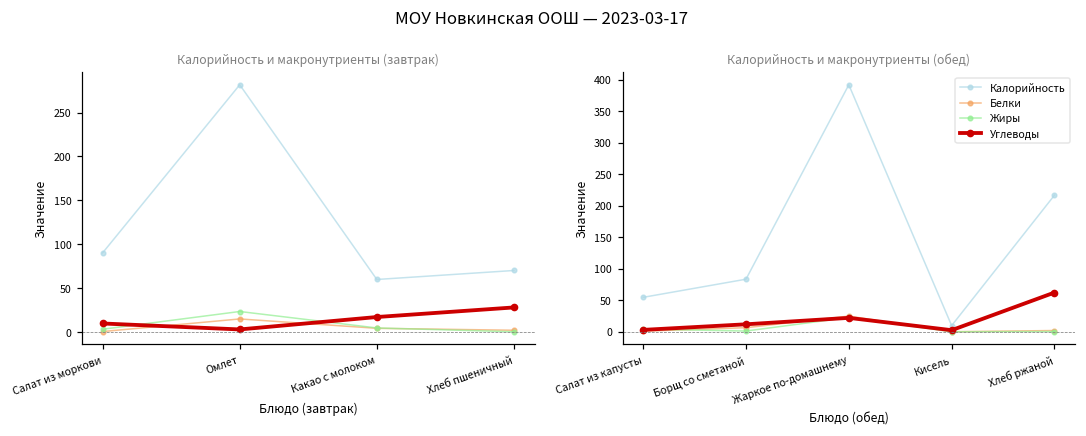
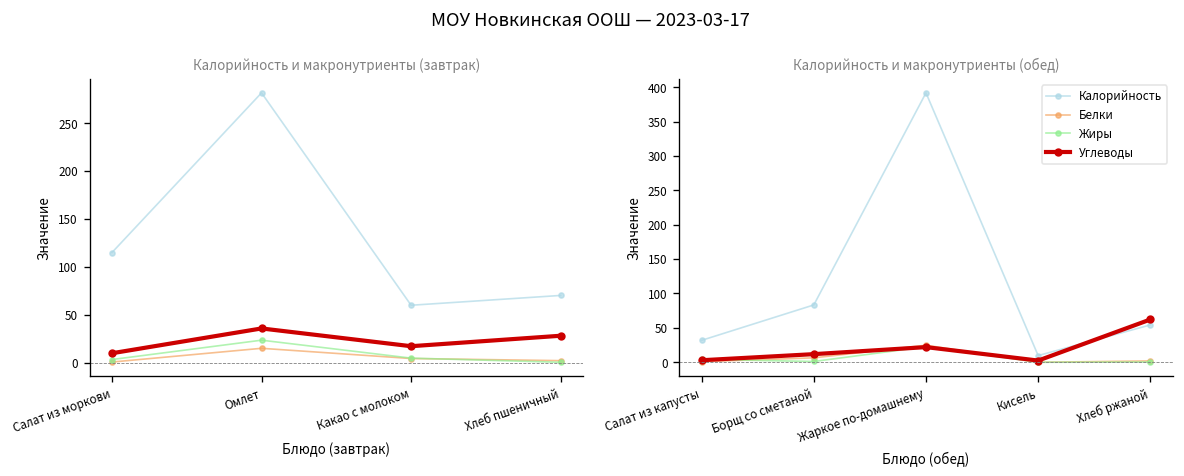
  {
    "Калорийность и макронутриенты (завтрак)": {
      "Калорийность": {
-       "Салат из моркови": 90,
+       "Салат из моркови": 110,
        "Омлет": 280,
        "Какао с молоком": 60,
        "Хлеб пшеничный": 70
      },
      "Белки": {
        "Омлет": 10
      },
      "Жиры": {
        "Омлет": 20
      },
      "Углеводы": {
        "Салат из моркови": 10,
-       "Омлет": 0,
+       "Омлет": 40,
        "Какао с молоком": 20,
        "Хлеб пшеничный": 30
      }
    },
    "Калорийность и макронутриенты (обед)": {
      "Калорийность": {
-       "Салат из капусты": 50,
+       "Салат из капусты": 30,
        "Борщ со сметаной": 80,
        "Жаркое по-домашнему": 390,
        "Кисель": 10,
-       "Хлеб ржаной": 220
+       "Хлеб ржаной": 50
      },
      "Белки": {
        "Борщ со сметаной": 10
      },
      "Жиры": {
        "Борщ со сметаной": 0
      },
      "Углеводы": {
        "Борщ со сметаной": 10,
        "Хлеб ржаной": 60
      }
    }
  }
